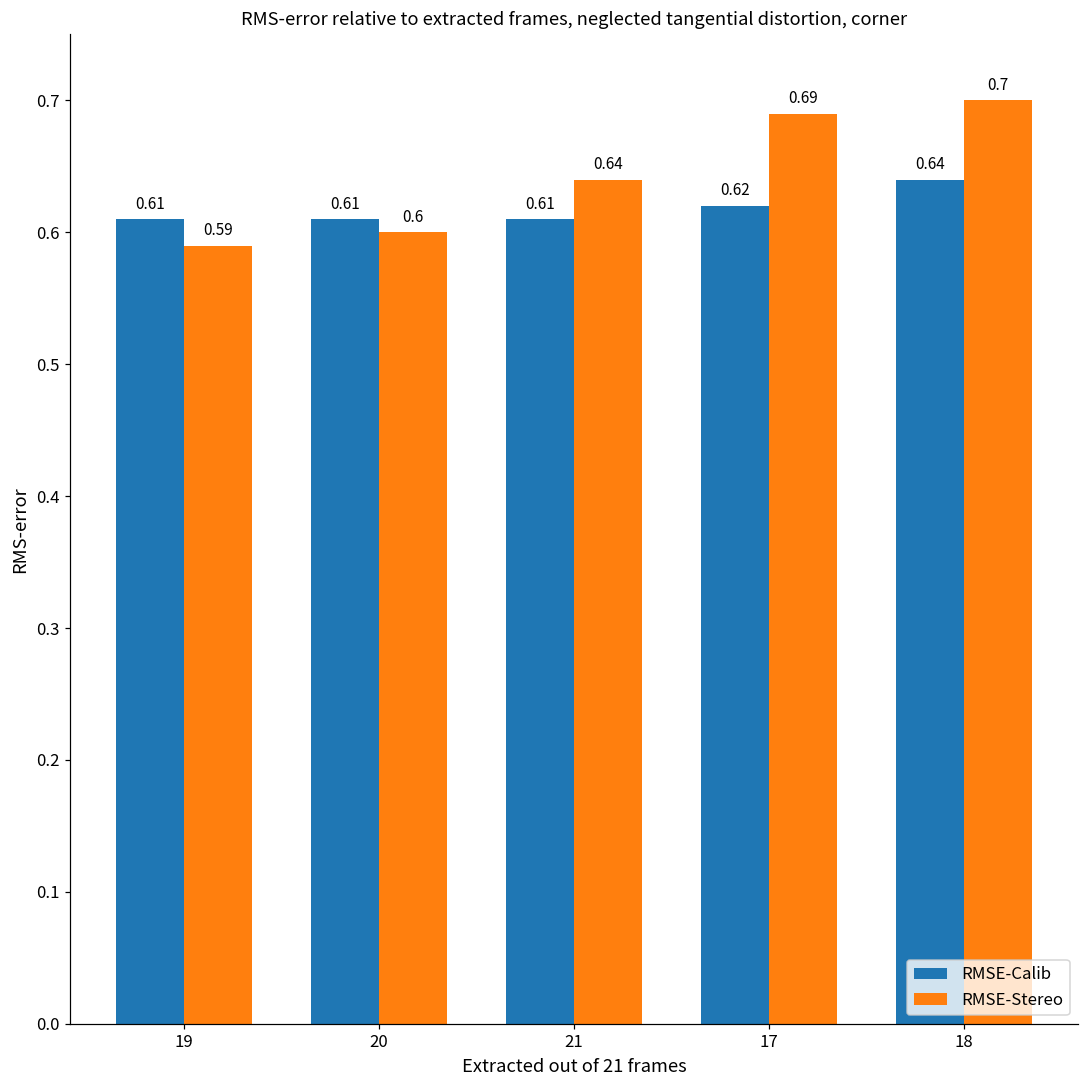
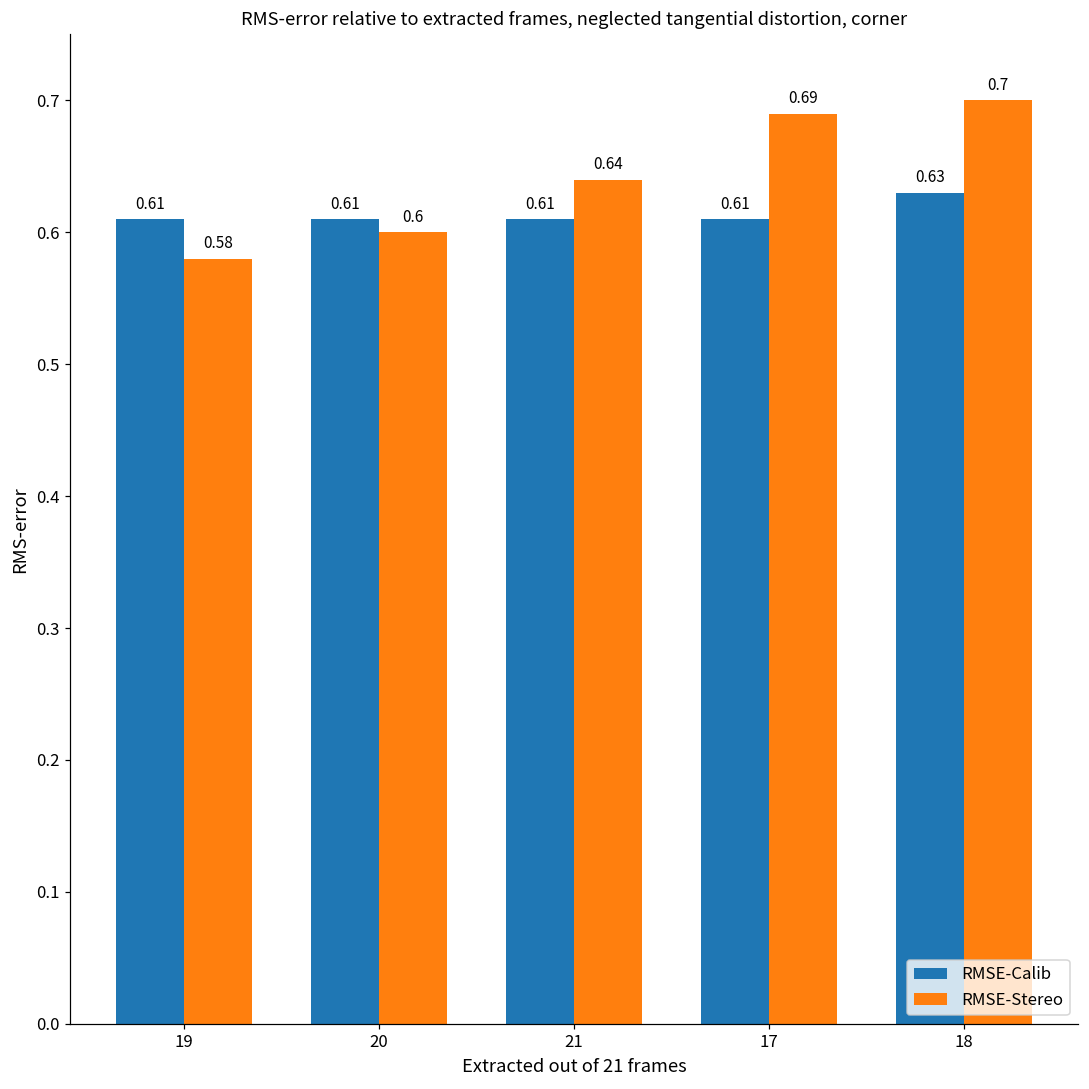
  {
    "RMSE-Calib": {
      "19": 0.61,
      "20": 0.61,
      "21": 0.61,
-     "17": 0.62,
-     "18": 0.64
+     "17": 0.61,
+     "18": 0.63
    },
    "RMSE-Stereo": {
-     "19": 0.59,
+     "19": 0.58,
      "20": 0.6,
      "21": 0.64,
      "17": 0.69,
      "18": 0.7
    }
  }
